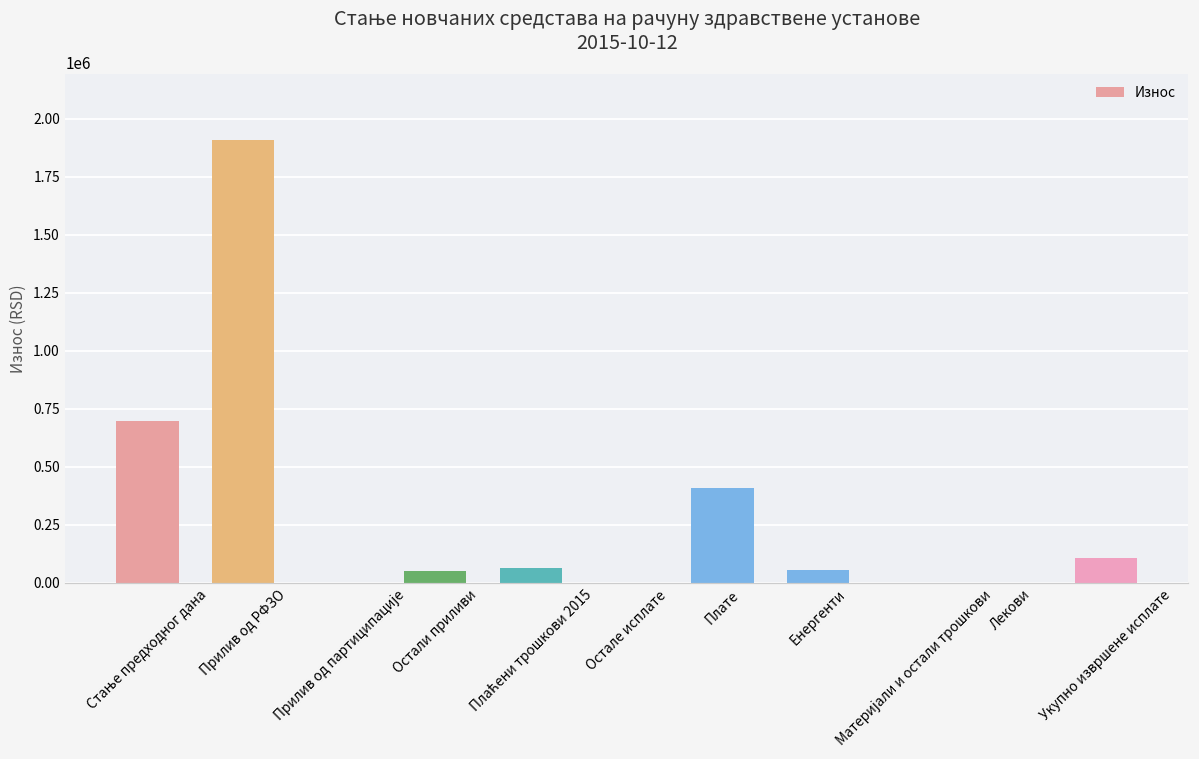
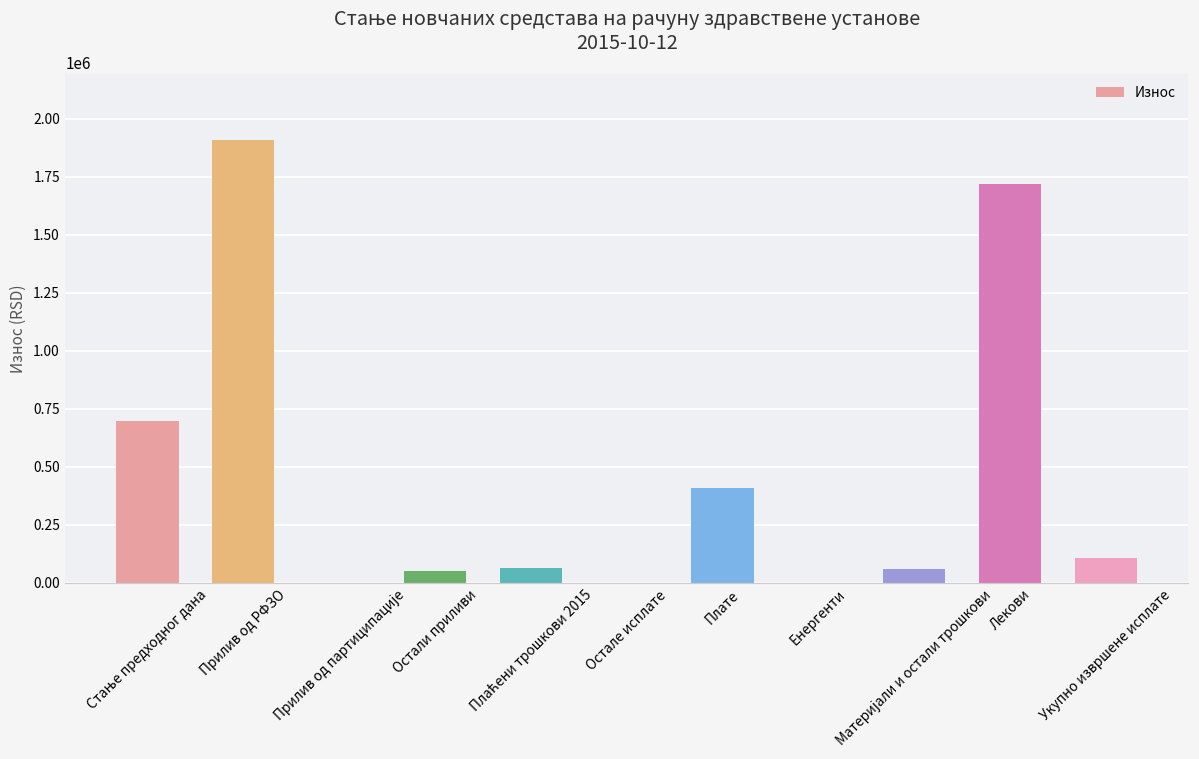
  {
    "Стање предходног дана": 700000,
    "Прилив од РФЗО": 1910000,
    "Прилив од партиципације": 0,
    "Остали приливи": 50000,
    "Плаћени трошкови 2015": 60000,
    "Остале исплате": 0,
    "Плате": 410000,
-   "Енергенти": 60000,
-   "Материјали и остали трошкови": 0,
-   "Лекови": 0,
+   "Енергенти": 0,
+   "Материјали и остали трошкови": 60000,
+   "Лекови": 1720000,
    "Укупно извршене исплате": 110000
  }
